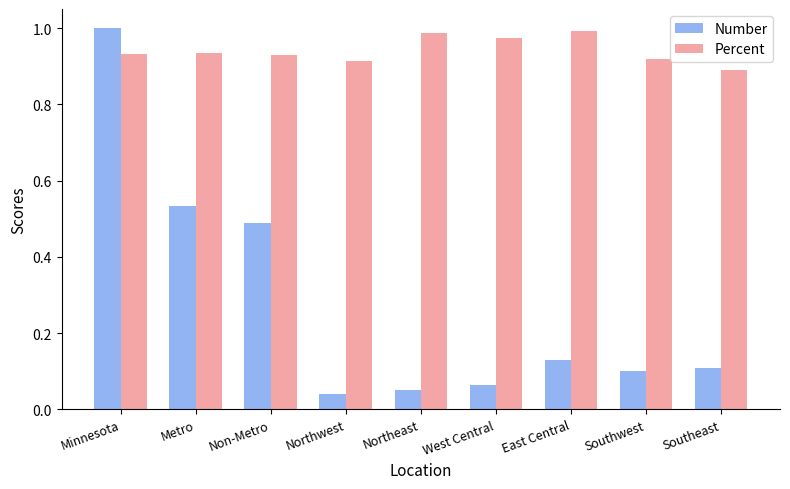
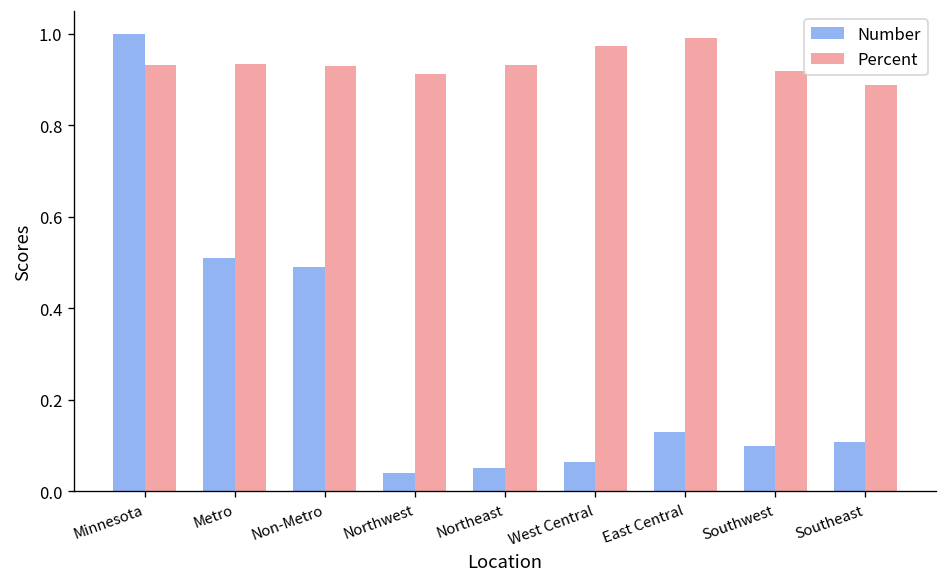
  {
    "Number": {
      "Minnesota": 1.00,
-     "Metro": 0.53,
+     "Metro": 0.51,
      "Non-Metro": 0.49,
      "Northwest": 0.04,
      "Northeast": 0.05,
      "West Central": 0.06,
      "East Central": 0.13,
      "Southwest": 0.10,
      "Southeast": 0.11
    },
    "Percent": {
      "Minnesota": 0.93,
      "Metro": 0.94,
      "Non-Metro": 0.93,
      "Northwest": 0.91,
-     "Northeast": 0.99,
+     "Northeast": 0.93,
      "West Central": 0.97,
      "East Central": 0.99,
      "Southwest": 0.92,
      "Southeast": 0.89
    }
  }
